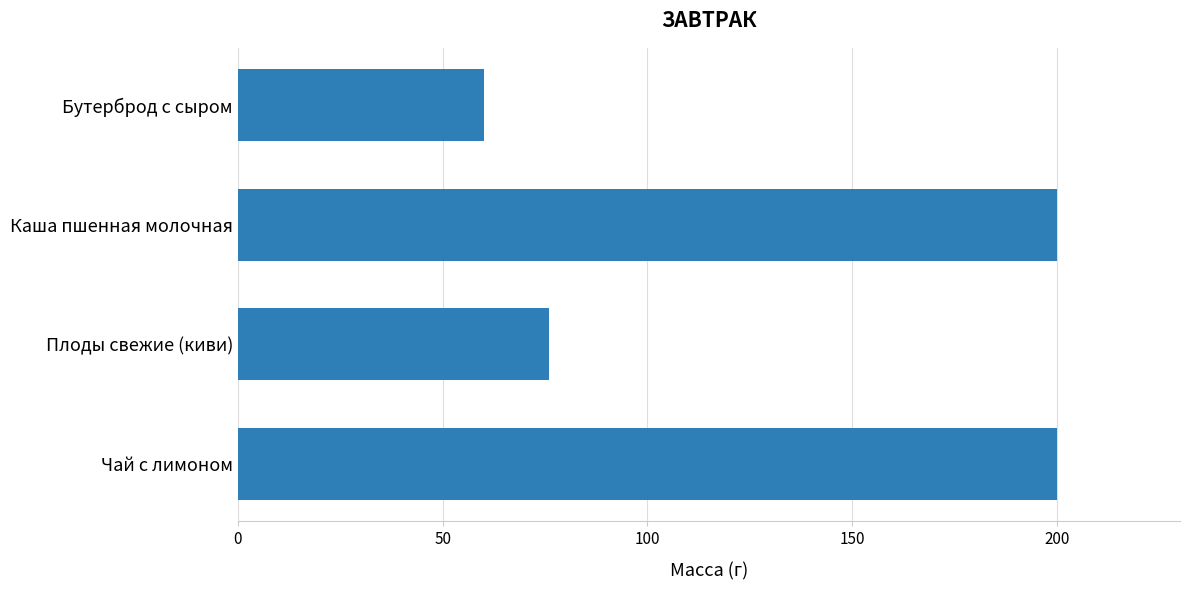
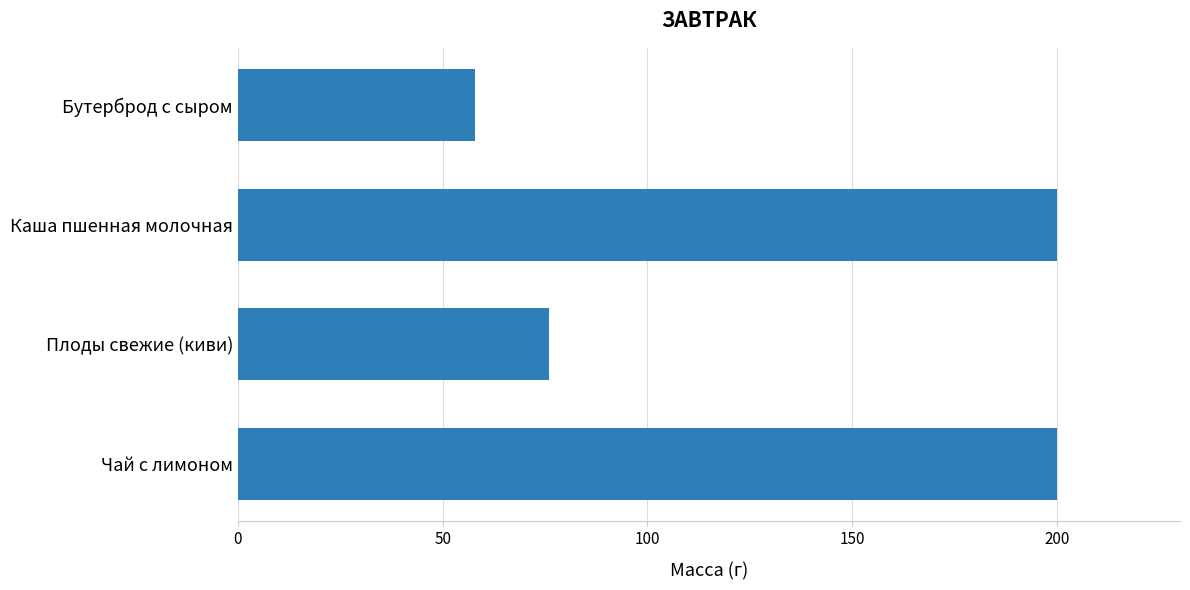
  {
-   "Бутерброд с сыром": 60,
+   "Бутерброд с сыром": 58,
    "Каша пшенная молочная": 200,
    "Плоды свежие (киви)": 76,
    "Чай с лимоном": 200
  }
